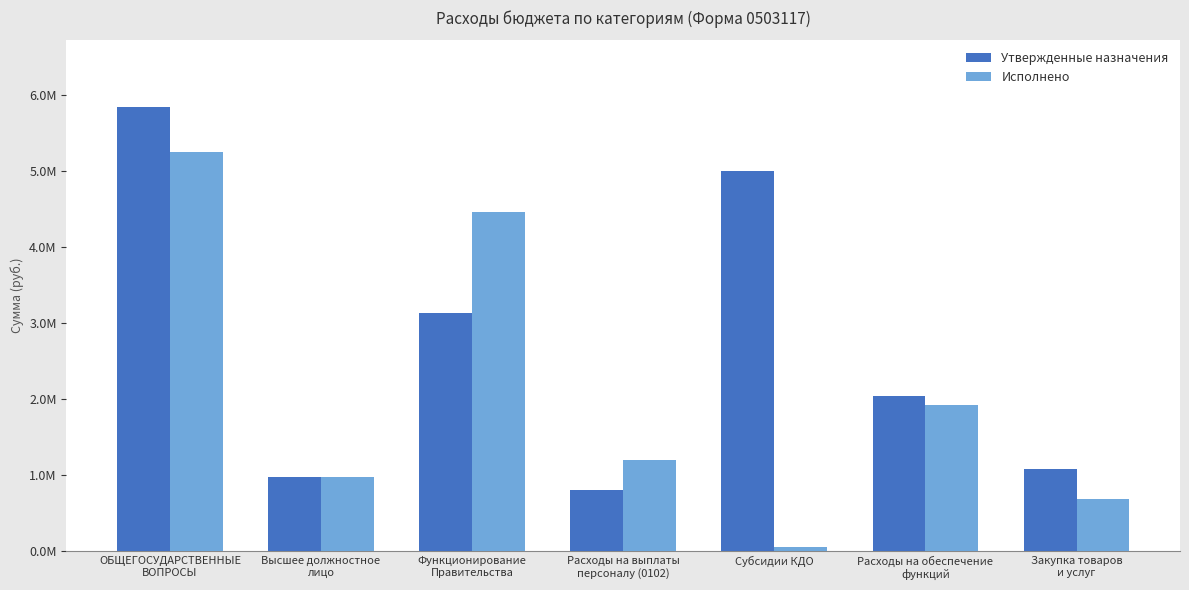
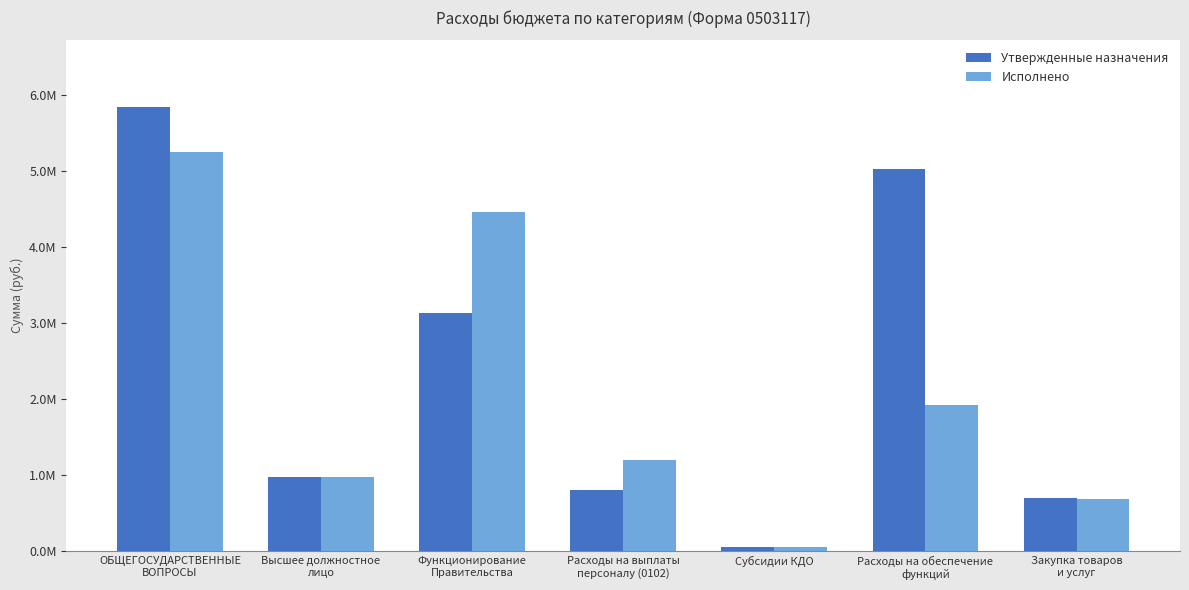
  {
    "Утвержденные назначения": {
      "ОБЩЕГОСУДАРСТВЕННЫЕ ВОПРОСЫ": "5.8М",
      "Высшее должностное лицо": "1.0М",
      "Функционирование Правительства": "3.1М",
      "Расходы на выплаты персоналу (0102)": "0.8М",
-     "Субсидии КДО": "5.0М",
-     "Расходы на обеспечение функций": "2.0М",
-     "Закупка товаров и услуг": "1.1М"
+     "Субсидии КДО": "0.1М",
+     "Расходы на обеспечение функций": "5.0М",
+     "Закупка товаров и услуг": "0.7М"
    },
    "Исполнено": {
      "ОБЩЕГОСУДАРСТВЕННЫЕ ВОПРОСЫ": "5.2М",
      "Высшее должностное лицо": "1.0М",
      "Функционирование Правительства": "4.5М",
      "Расходы на выплаты персоналу (0102)": "1.2М",
      "Субсидии КДО": "0.1М",
      "Расходы на обеспечение функций": "1.9М",
      "Закупка товаров и услуг": "0.7М"
    }
  }
